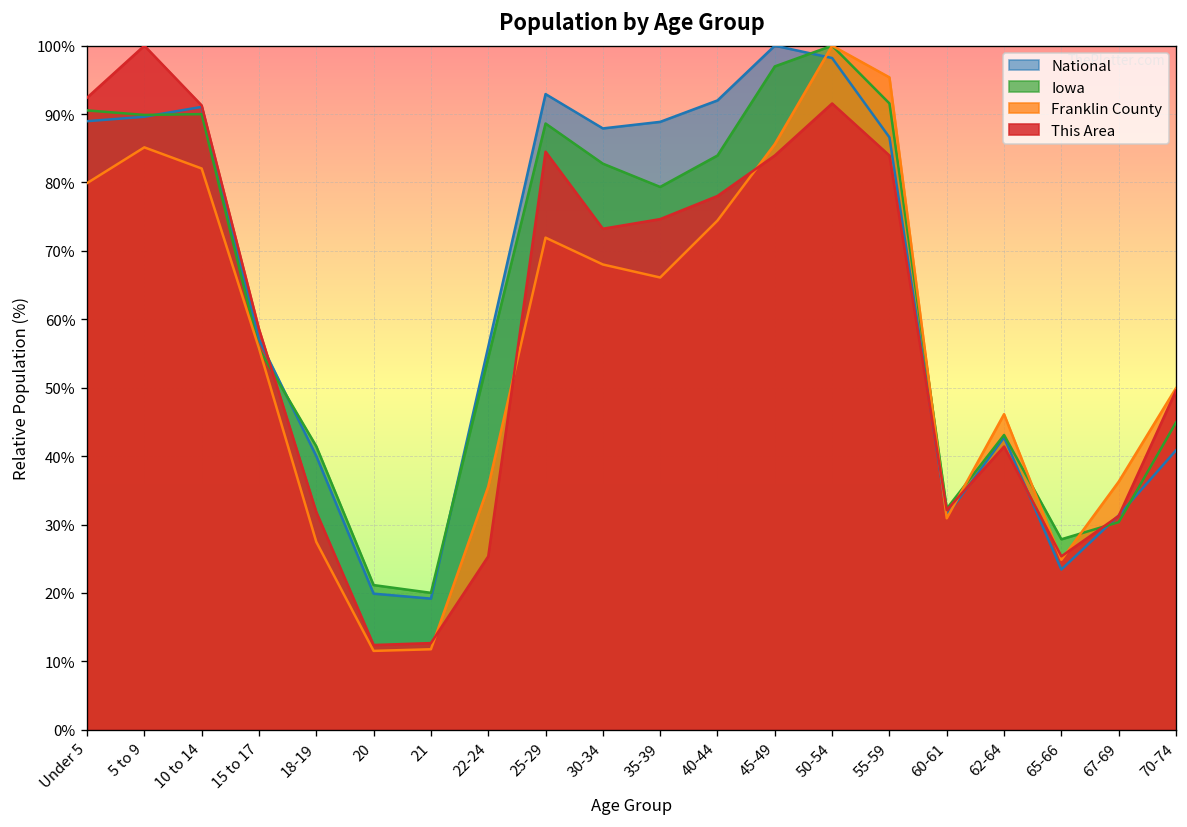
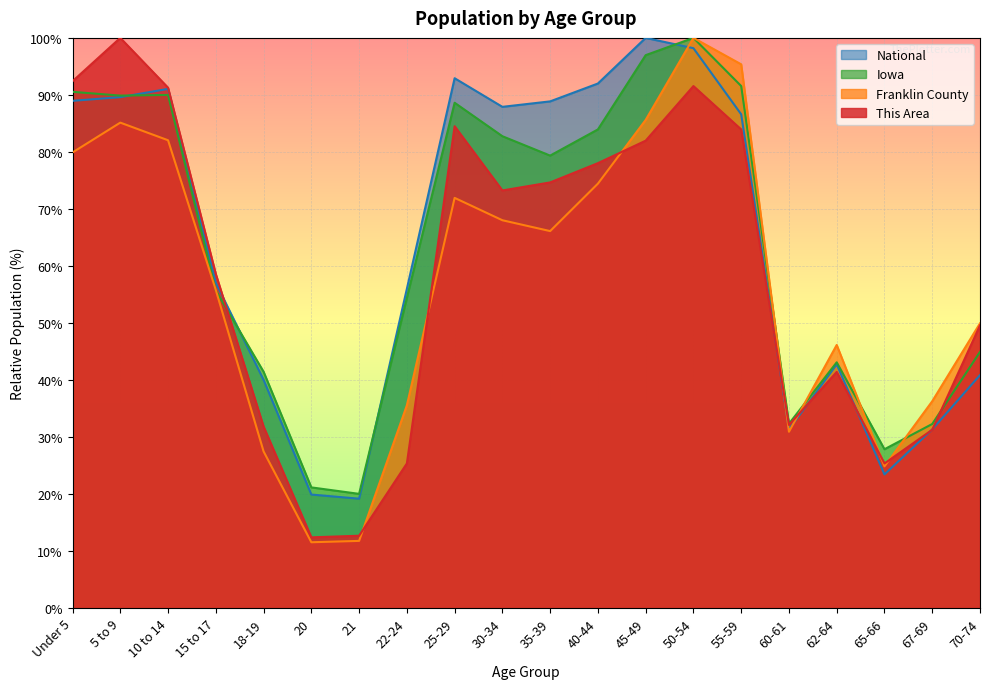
  {
    "National": {
      "Under 5": "89%",
      "15 to 17": "57%",
      "18-19": "40%",
      "20": "20%",
      "21": "19%",
      "22-24": "56%",
      "25-29": "93%",
      "30-34": "88%",
      "35-39": "89%",
      "40-44": "92%",
      "45-49": "100%",
      "50-54": "98%",
      "55-59": "87%",
      "65-66": "23%",
      "70-74": "41%"
    },
    "Iowa": {
      "Under 5": "91%",
      "10 to 14": "90%",
      "18-19": "41%",
      "20": "21%",
      "21": "20%",
      "22-24": "54%",
      "25-29": "89%",
      "30-34": "83%",
      "35-39": "79%",
      "40-44": "84%",
      "45-49": "97%",
      "55-59": "92%",
      "65-66": "28%",
-     "67-69": "30%",
+     "67-69": "32%",
      "70-74": "45%"
    },
    "Franklin County": {
      "Under 5": "80%",
      "5 to 9": "85%",
      "10 to 14": "82%",
      "18-19": "27%",
      "20": "12%",
      "21": "12%",
      "22-24": "36%",
      "25-29": "72%",
      "30-34": "68%",
      "35-39": "66%",
      "40-44": "74%",
      "45-49": "86%",
      "55-59": "95%",
      "62-64": "46%",
      "65-66": "25%",
      "67-69": "36%"
    },
    "This Area": {
      "Under 5": "92%",
      "5 to 9": "100%",
      "15 to 17": "59%",
      "18-19": "32%",
      "20": "12%",
      "21": "13%",
      "22-24": "25%",
      "25-29": "85%",
      "30-34": "73%",
      "35-39": "75%",
      "40-44": "78%",
-     "45-49": "84%",
+     "45-49": "82%",
      "50-54": "92%",
      "55-59": "84%",
      "62-64": "41%",
      "65-66": "25%"
    }
  }
